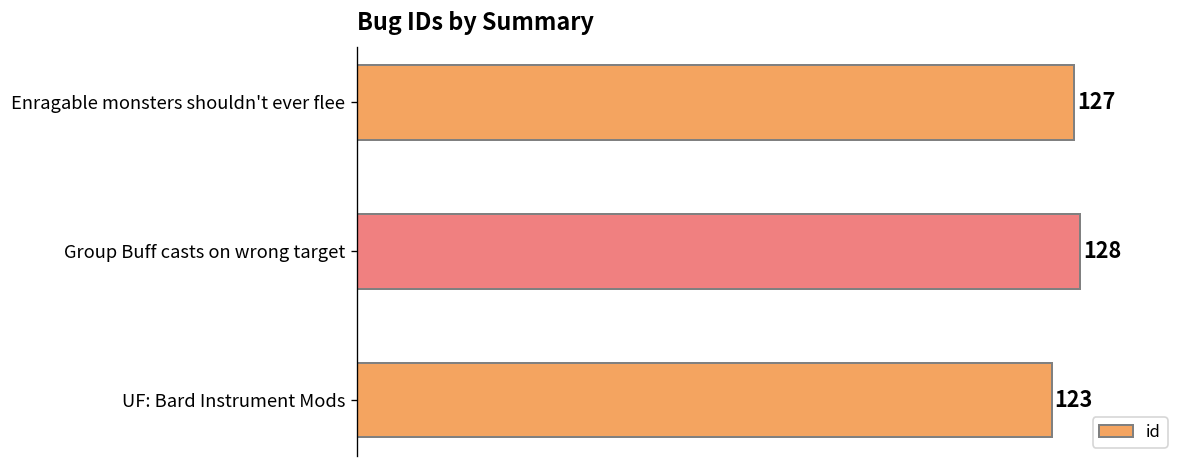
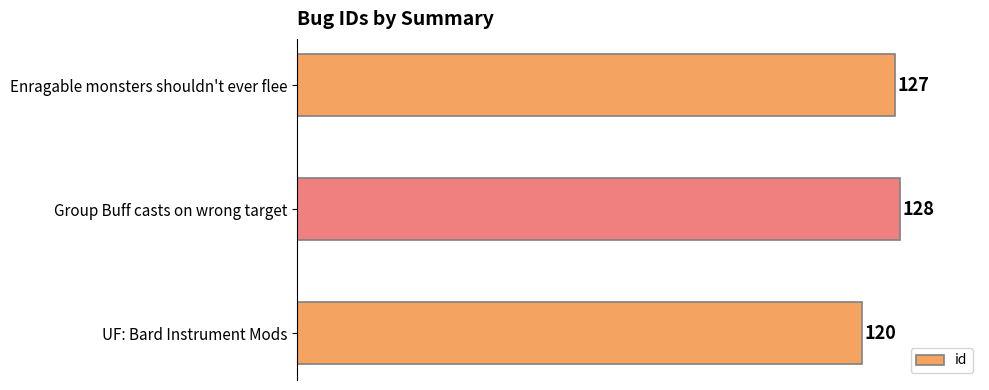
  {
    "Enragable monsters shouldn't ever flee": 127,
    "Group Buff casts on wrong target": 128,
-   "UF: Bard Instrument Mods": 123
+   "UF: Bard Instrument Mods": 120
  }
